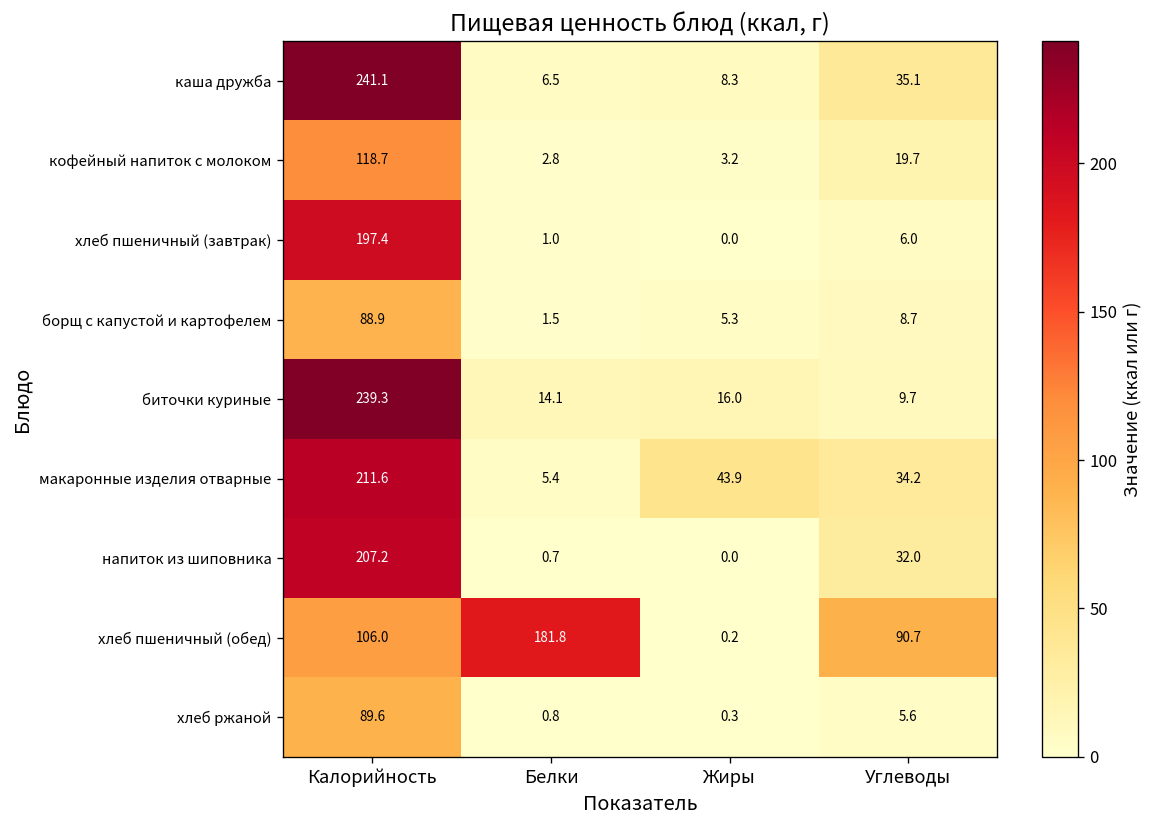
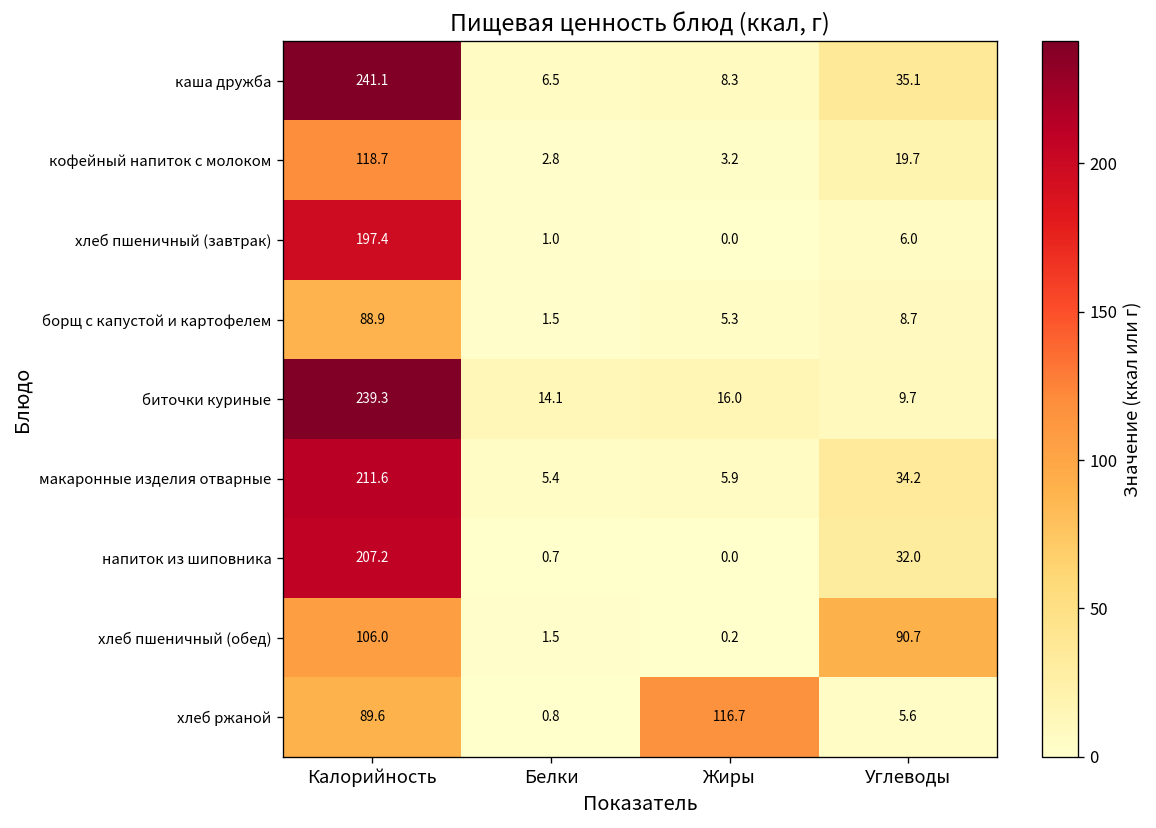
  {
    "каша дружба": {
      "Калорийность": 241.1,
      "Белки": 6.5,
      "Жиры": 8.3,
      "Углеводы": 35.1
    },
    "кофейный напиток с молоком": {
      "Калорийность": 118.7,
      "Белки": 2.8,
      "Жиры": 3.2,
      "Углеводы": 19.7
    },
    "хлеб пшеничный (завтрак)": {
      "Калорийность": 197.4,
      "Белки": 1.0,
      "Жиры": 0.0,
      "Углеводы": 6.0
    },
    "борщ с капустой и картофелем": {
      "Калорийность": 88.9,
      "Белки": 1.5,
      "Жиры": 5.3,
      "Углеводы": 8.7
    },
    "биточки куриные": {
      "Калорийность": 239.3,
      "Белки": 14.1,
      "Жиры": 16.0,
      "Углеводы": 9.7
    },
    "макаронные изделия отварные": {
      "Калорийность": 211.6,
      "Белки": 5.4,
-     "Жиры": 43.9,
+     "Жиры": 5.9,
      "Углеводы": 34.2
    },
    "напиток из шиповника": {
      "Калорийность": 207.2,
      "Белки": 0.7,
      "Жиры": 0.0,
      "Углеводы": 32.0
    },
    "хлеб пшеничный (обед)": {
      "Калорийность": 106.0,
-     "Белки": 181.8,
+     "Белки": 1.5,
      "Жиры": 0.2,
      "Углеводы": 90.7
    },
    "хлеб ржаной": {
      "Калорийность": 89.6,
      "Белки": 0.8,
-     "Жиры": 0.3,
+     "Жиры": 116.7,
      "Углеводы": 5.6
    }
  }
